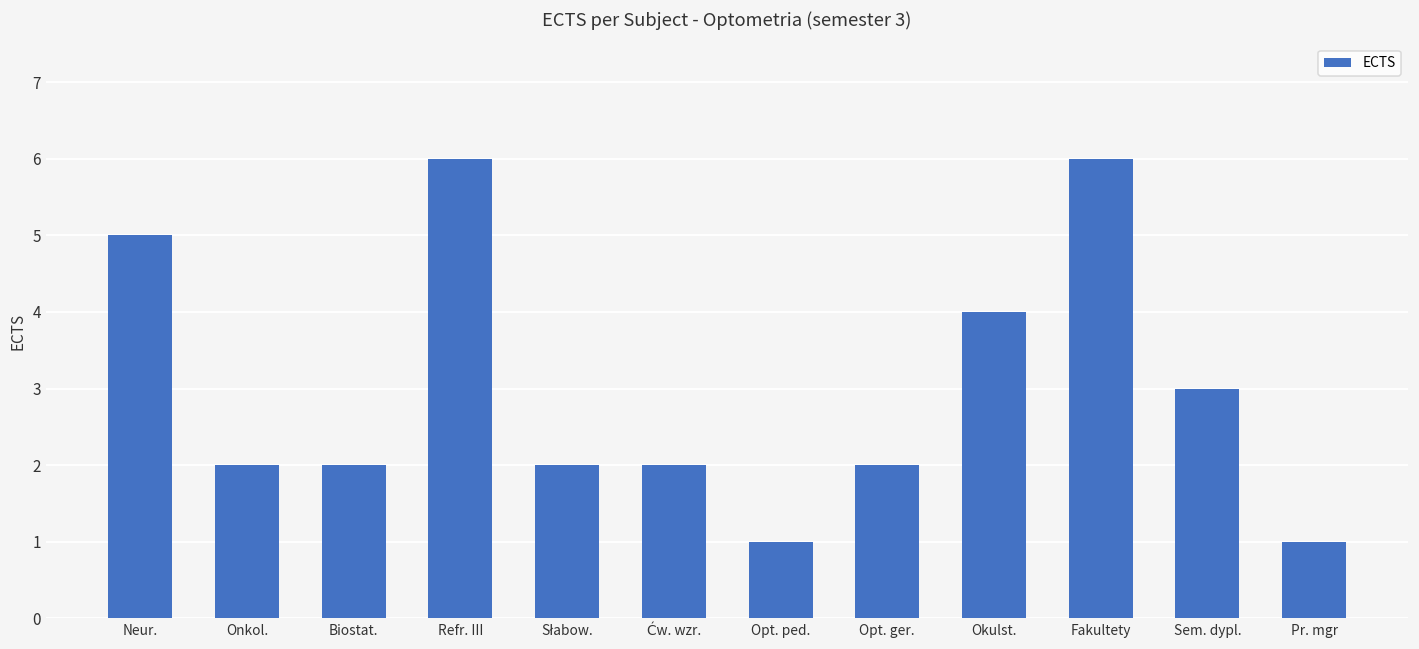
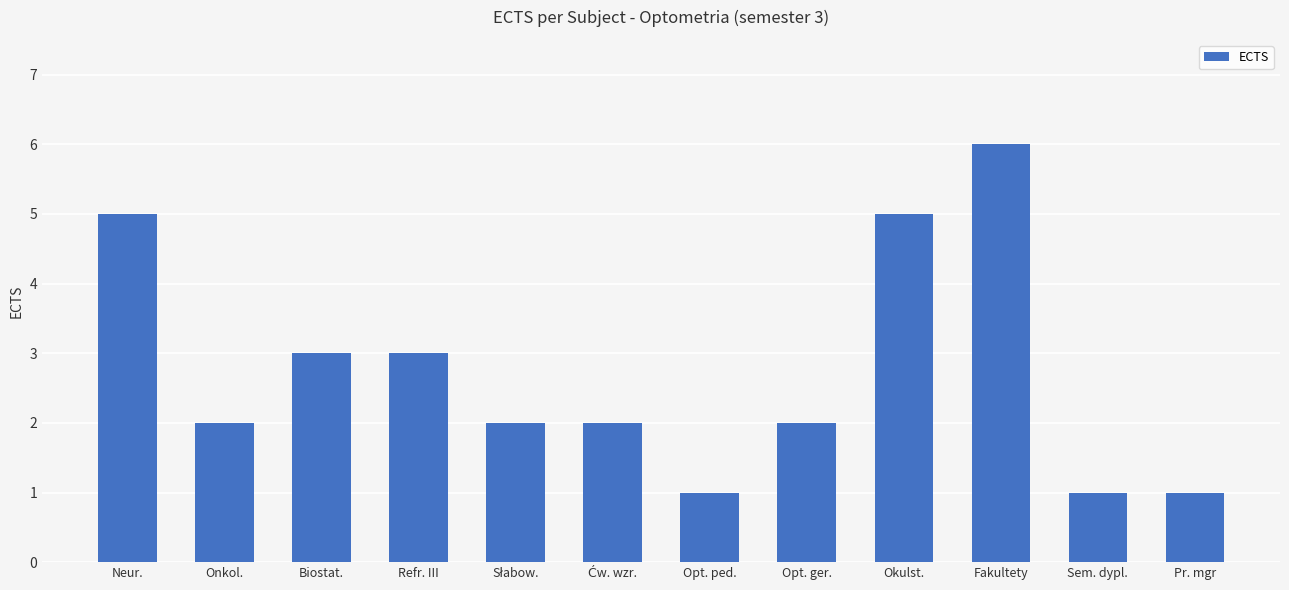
  {
    "Neur.": 5,
    "Onkol.": 2,
-   "Biostat.": 2,
-   "Refr. III": 6,
+   "Biostat.": 3,
+   "Refr. III": 3,
    "Słabow.": 2,
    "Ćw. wzr.": 2,
    "Opt. ped.": 1,
    "Opt. ger.": 2,
-   "Okulst.": 4,
+   "Okulst.": 5,
    "Fakultety": 6,
-   "Sem. dypl.": 3,
+   "Sem. dypl.": 1,
    "Pr. mgr": 1
  }
